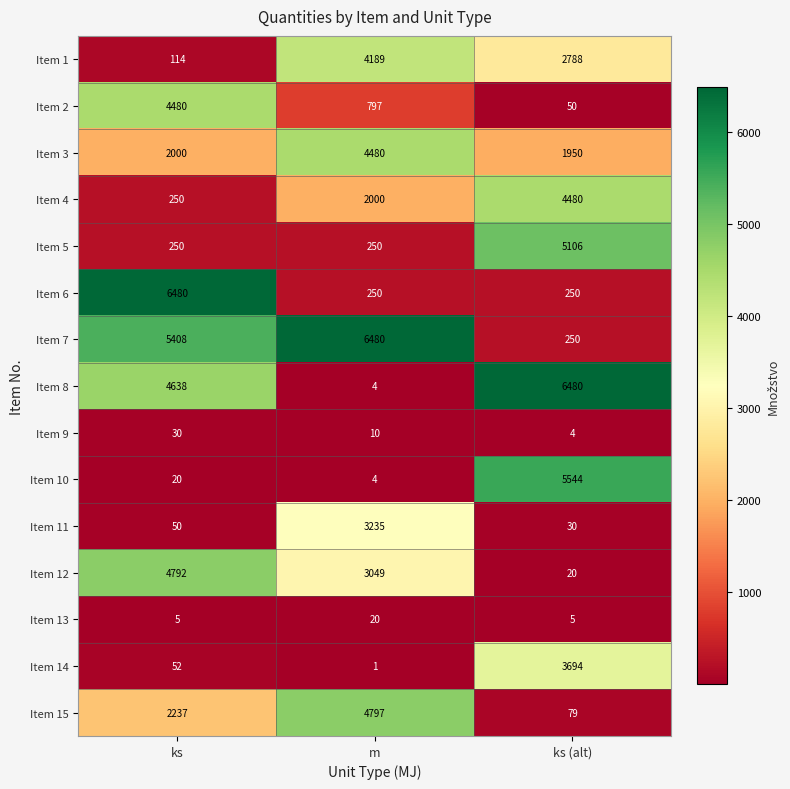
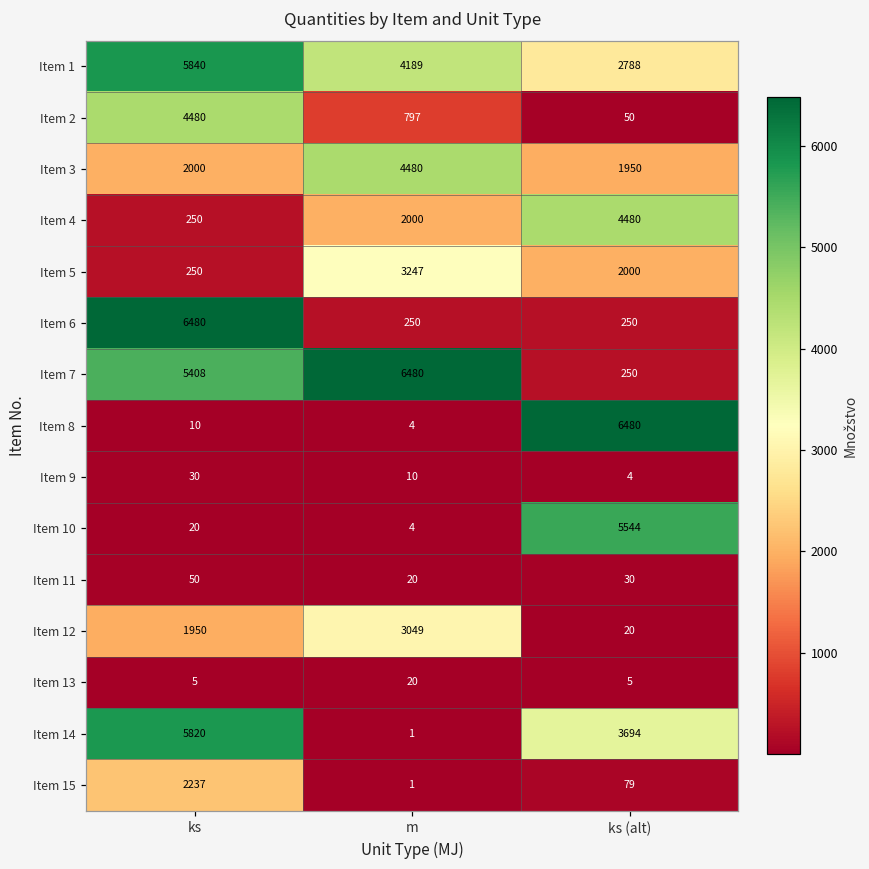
  {
    "Item 1": {
-     "ks": 114,
+     "ks": 5840,
      "m": 4189,
      "ks (alt)": 2788
    },
    "Item 2": {
      "ks": 4480,
      "m": 797,
      "ks (alt)": 50
    },
    "Item 3": {
      "ks": 2000,
      "m": 4480,
      "ks (alt)": 1950
    },
    "Item 4": {
      "ks": 250,
      "m": 2000,
      "ks (alt)": 4480
    },
    "Item 5": {
      "ks": 250,
-     "m": 250,
-     "ks (alt)": 5106
+     "m": 3247,
+     "ks (alt)": 2000
    },
    "Item 6": {
      "ks": 6480,
      "m": 250,
      "ks (alt)": 250
    },
    "Item 7": {
      "ks": 5408,
      "m": 6480,
      "ks (alt)": 250
    },
    "Item 8": {
-     "ks": 4638,
+     "ks": 10,
      "m": 4,
      "ks (alt)": 6480
    },
    "Item 9": {
      "ks": 30,
      "m": 10,
      "ks (alt)": 4
    },
    "Item 10": {
      "ks": 20,
      "m": 4,
      "ks (alt)": 5544
    },
    "Item 11": {
      "ks": 50,
-     "m": 3235,
+     "m": 20,
      "ks (alt)": 30
    },
    "Item 12": {
-     "ks": 4792,
+     "ks": 1950,
      "m": 3049,
      "ks (alt)": 20
    },
    "Item 13": {
      "ks": 5,
      "m": 20,
      "ks (alt)": 5
    },
    "Item 14": {
-     "ks": 52,
+     "ks": 5820,
      "m": 1,
      "ks (alt)": 3694
    },
    "Item 15": {
      "ks": 2237,
-     "m": 4797,
+     "m": 1,
      "ks (alt)": 79
    }
  }
